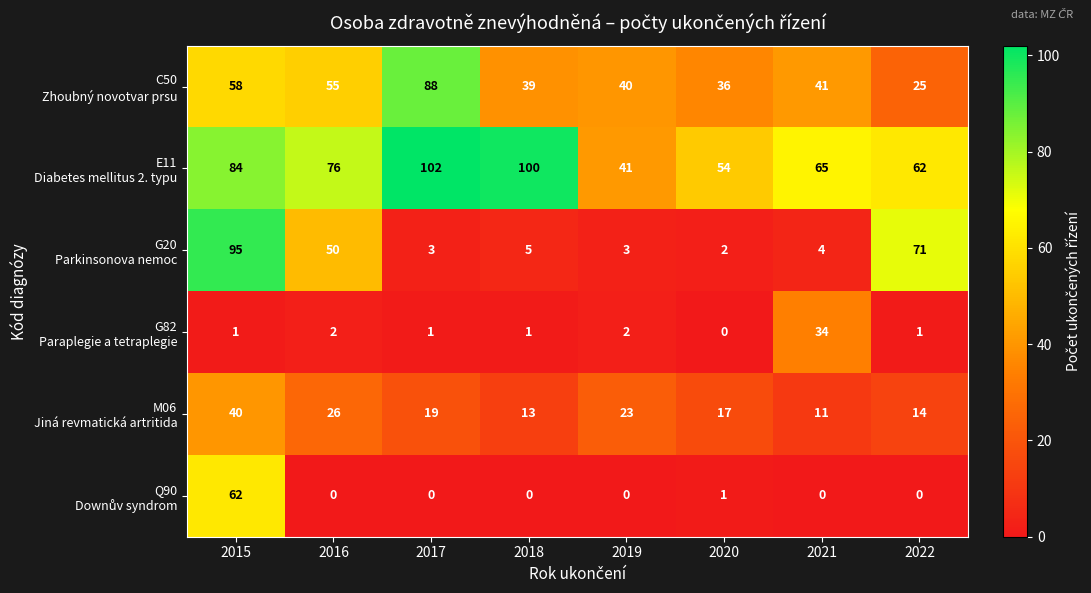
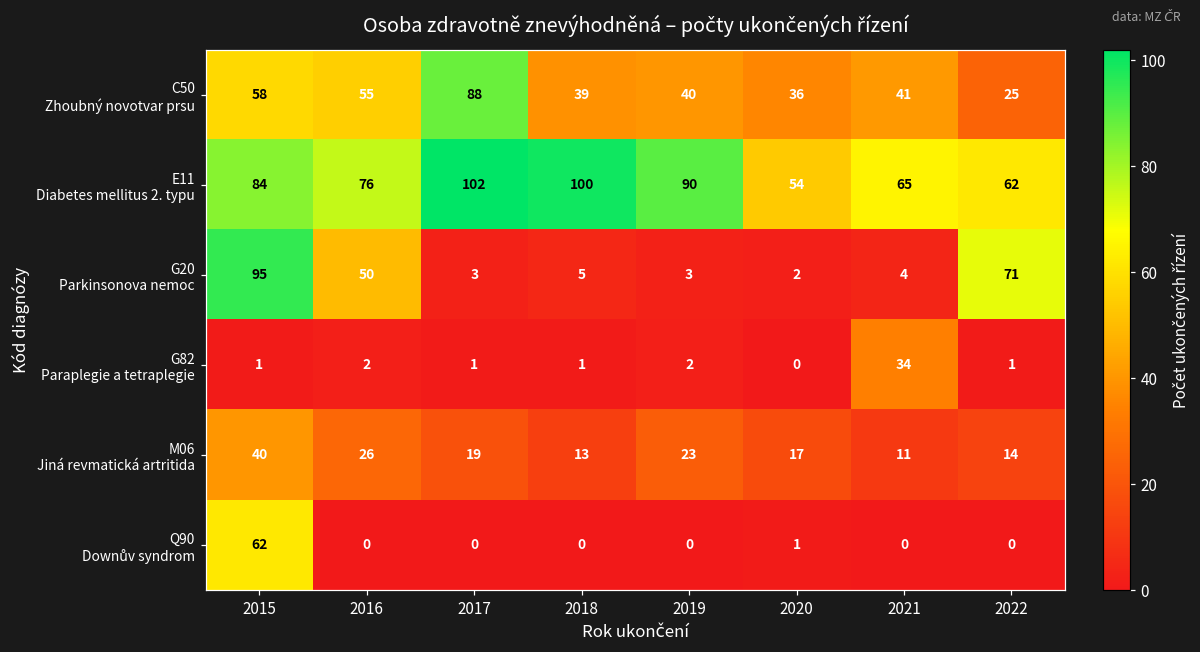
  {
    "C50 Zhoubný novotvar prsu": {
      "2015": 58,
      "2016": 55,
      "2017": 88,
      "2018": 39,
      "2019": 40,
      "2020": 36,
      "2021": 41,
      "2022": 25
    },
    "E11 Diabetes mellitus 2. typu": {
      "2015": 84,
      "2016": 76,
      "2017": 102,
      "2018": 100,
-     "2019": 41,
+     "2019": 90,
      "2020": 54,
      "2021": 65,
      "2022": 62
    },
    "G20 Parkinsonova nemoc": {
      "2015": 95,
      "2016": 50,
      "2017": 3,
      "2018": 5,
      "2019": 3,
      "2020": 2,
      "2021": 4,
      "2022": 71
    },
    "G82 Paraplegie a tetraplegie": {
      "2015": 1,
      "2016": 2,
      "2017": 1,
      "2018": 1,
      "2019": 2,
      "2020": 0,
      "2021": 34,
      "2022": 1
    },
    "M06 Jiná revmatická artritida": {
      "2015": 40,
      "2016": 26,
      "2017": 19,
      "2018": 13,
      "2019": 23,
      "2020": 17,
      "2021": 11,
      "2022": 14
    },
    "Q90 Downův syndrom": {
      "2015": 62,
      "2016": 0,
      "2017": 0,
      "2018": 0,
      "2019": 0,
      "2020": 1,
      "2021": 0,
      "2022": 0
    }
  }
